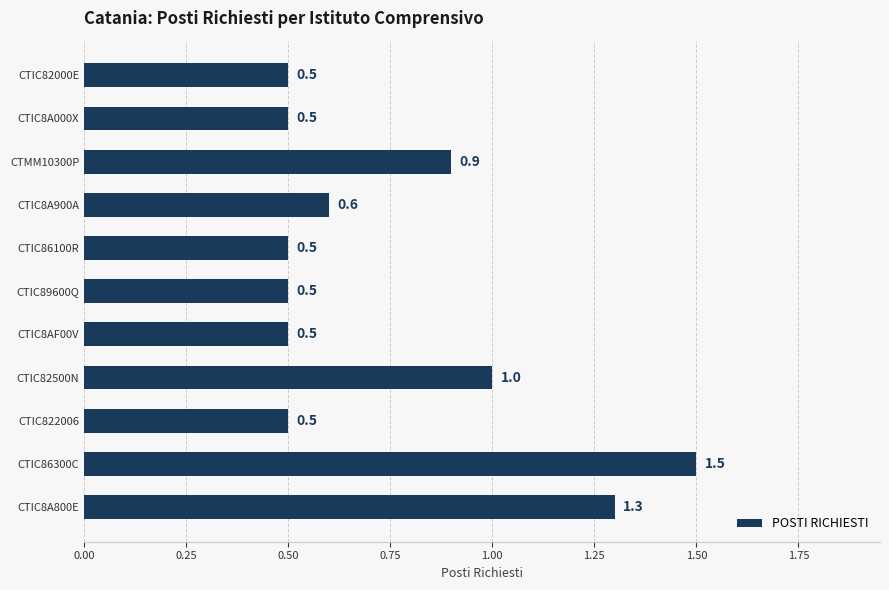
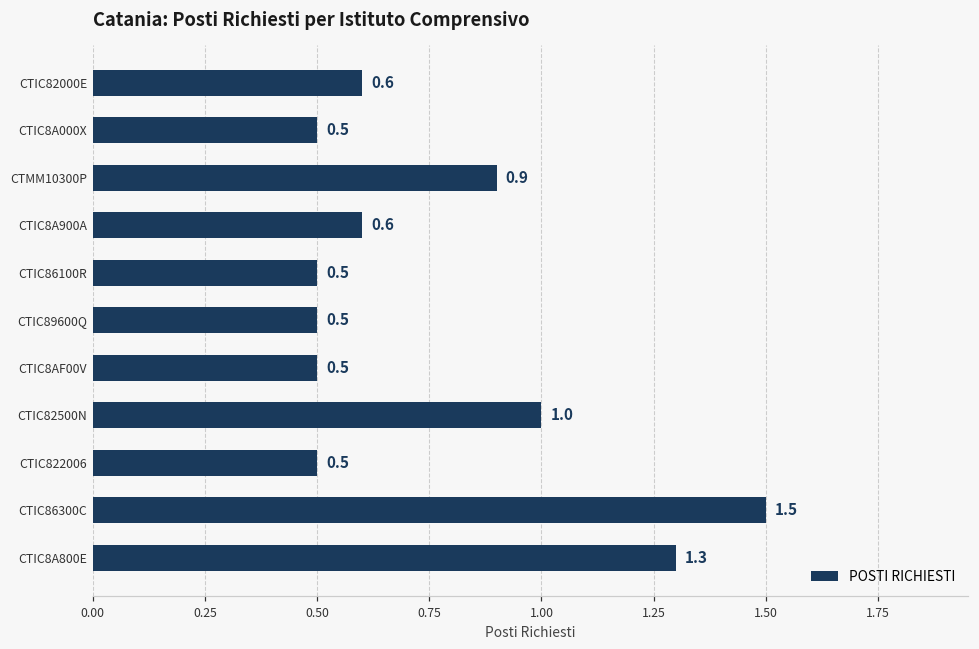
  {
-   "CTIC82000E": 0.5,
+   "CTIC82000E": 0.6,
    "CTIC8A000X": 0.5,
    "CTMM10300P": 0.9,
    "CTIC8A900A": 0.6,
    "CTIC86100R": 0.5,
    "CTIC89600Q": 0.5,
    "CTIC8AF00V": 0.5,
    "CTIC82500N": 1.0,
    "CTIC822006": 0.5,
    "CTIC86300C": 1.5,
    "CTIC8A800E": 1.3
  }
